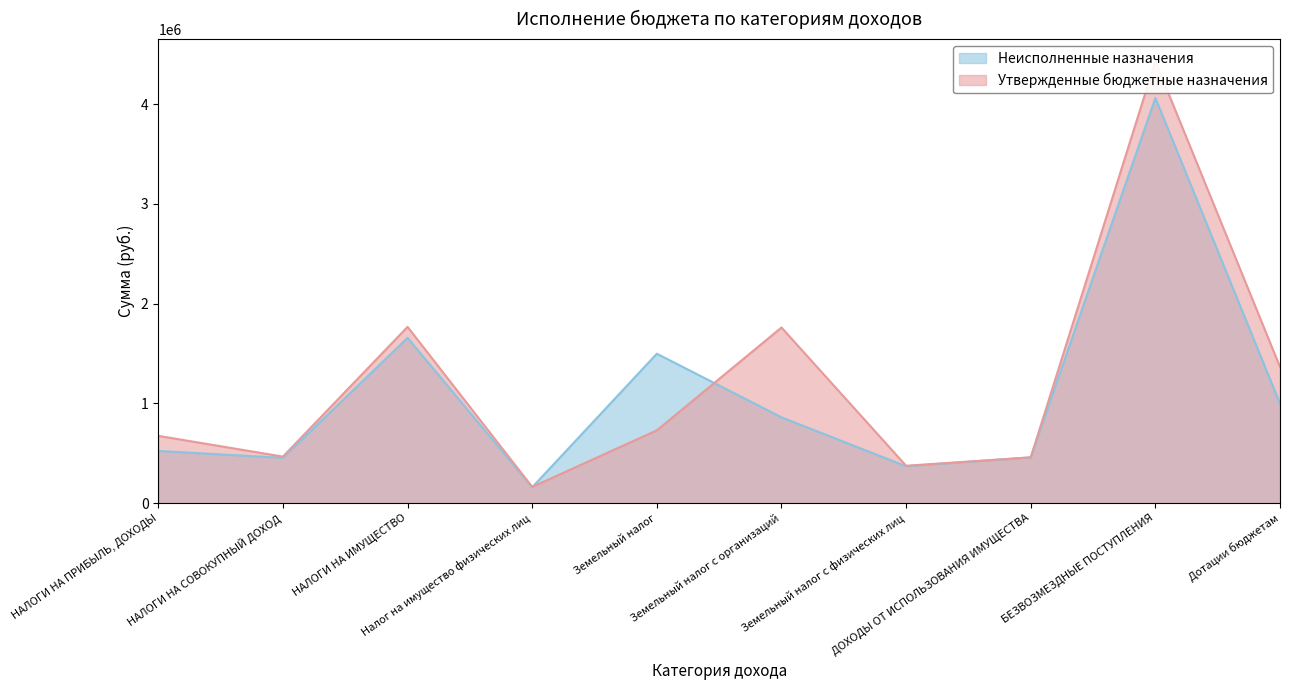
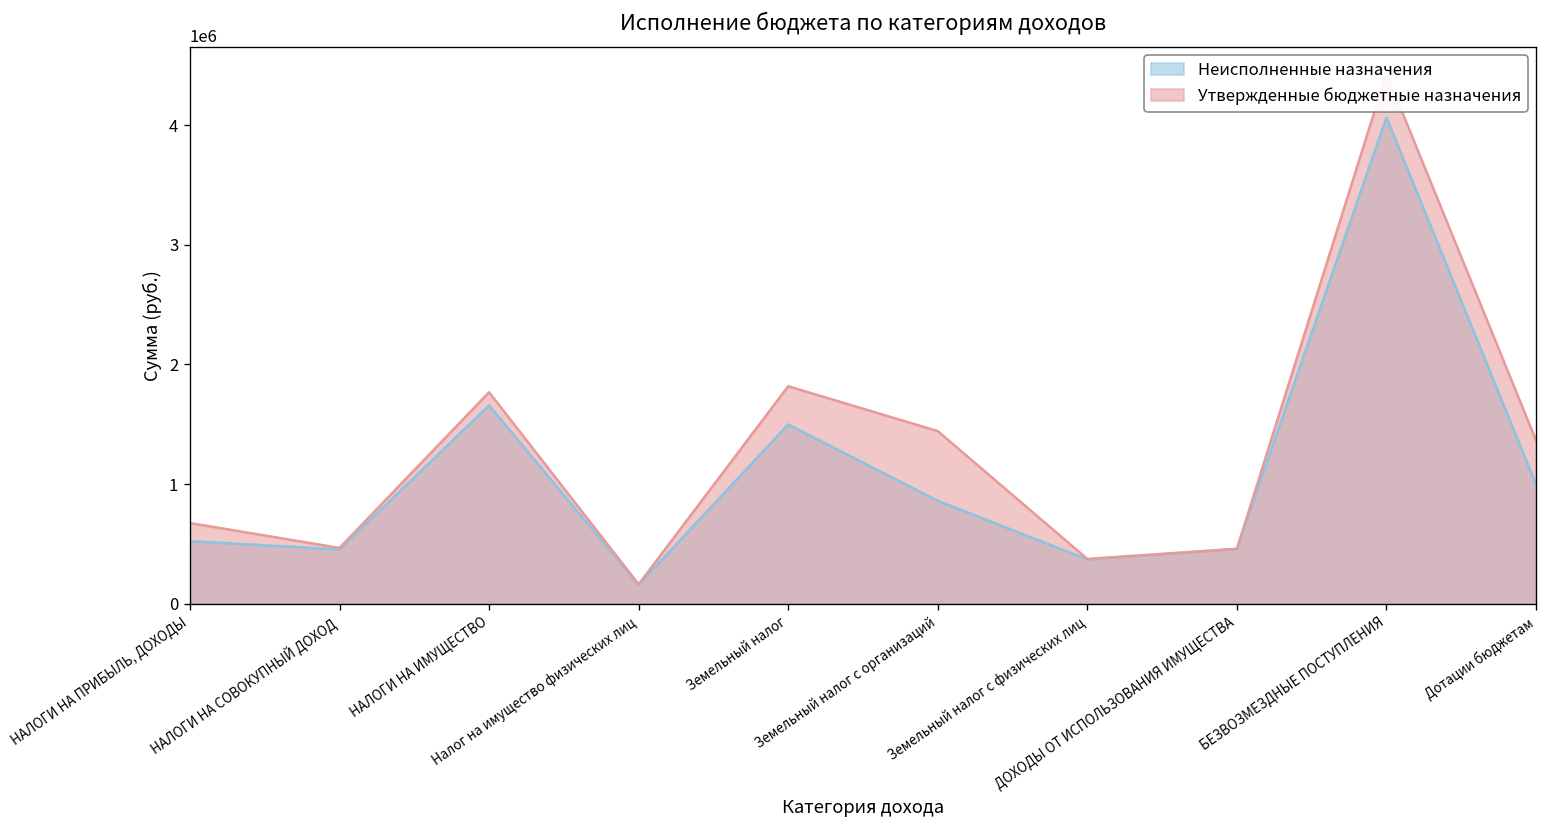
  {
    "Неисполненные назначения": {
      "НАЛОГИ НА ПРИБЫЛЬ, ДОХОДЫ": 500000,
      "НАЛОГИ НА ИМУЩЕСТВО": 1700000,
      "Земельный налог": 1500000,
      "Земельный налог с организаций": 900000,
      "БЕЗВОЗМЕЗДНЫЕ ПОСТУПЛЕНИЯ": 4100000,
      "Дотации бюджетам": 1000000
    },
    "Утвержденные бюджетные назначения": {
      "НАЛОГИ НА ПРИБЫЛЬ, ДОХОДЫ": 700000,
      "НАЛОГИ НА ИМУЩЕСТВО": 1800000,
-     "Земельный налог": 700000,
-     "Земельный налог с организаций": 1800000,
+     "Земельный налог": 1800000,
+     "Земельный налог с организаций": 1400000,
      "Дотации бюджетам": 1400000
    }
  }
